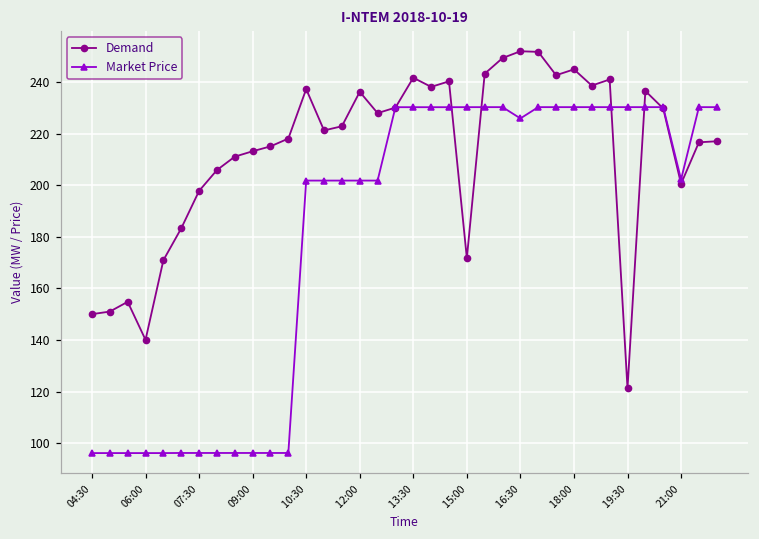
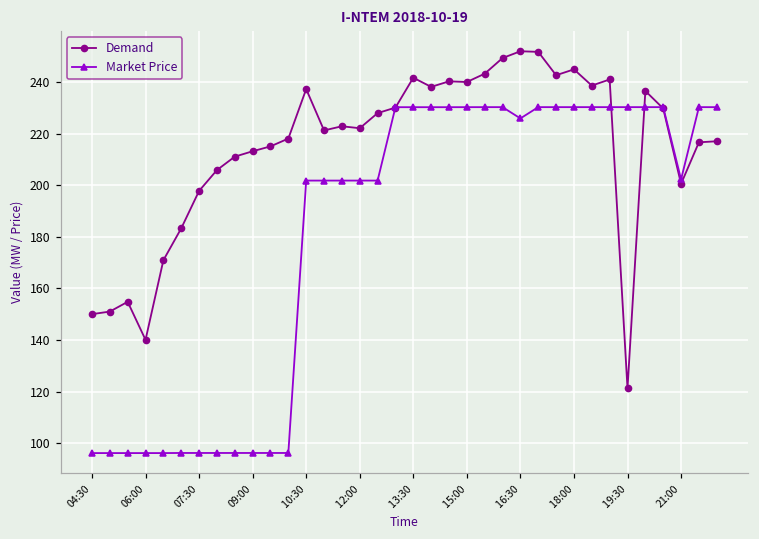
  {
    "Demand": {
      "04:30": 150,
      "06:00": 140,
      "07:30": 198,
      "09:00": 213,
      "10:30": 237,
-     "12:00": 236,
+     "12:00": 222,
      "13:30": 242,
-     "15:00": 172,
+     "15:00": 240,
      "16:30": 252,
      "18:00": 245,
      "19:30": 121,
      "21:00": 201
    },
    "Market Price": {
      "04:30": 96,
      "06:00": 96,
      "07:30": 96,
      "09:00": 96,
      "10:30": 202,
      "12:00": 202,
      "13:30": 230,
      "15:00": 230,
      "16:30": 226,
      "18:00": 230,
      "19:30": 230,
      "21:00": 202
    }
  }
